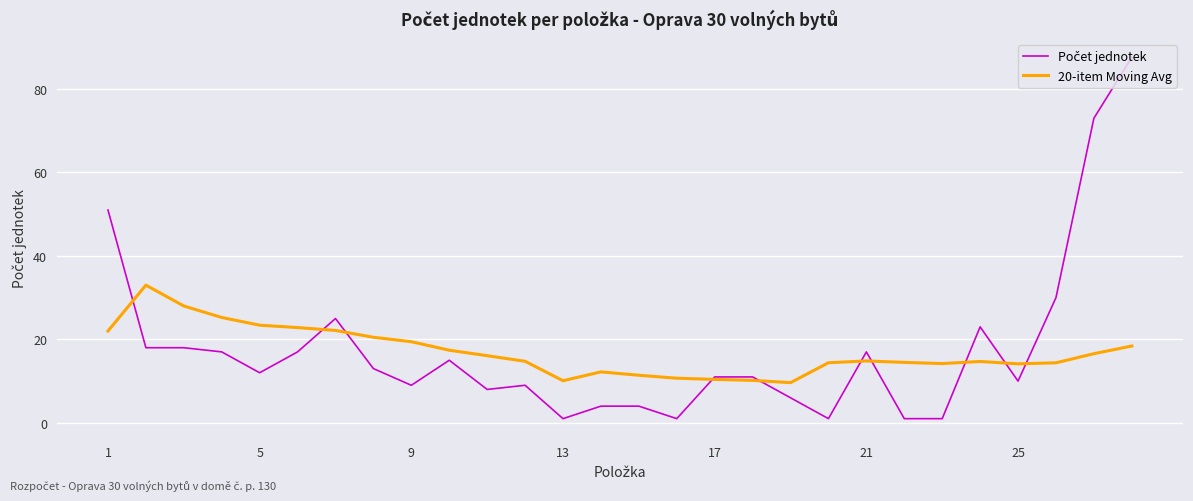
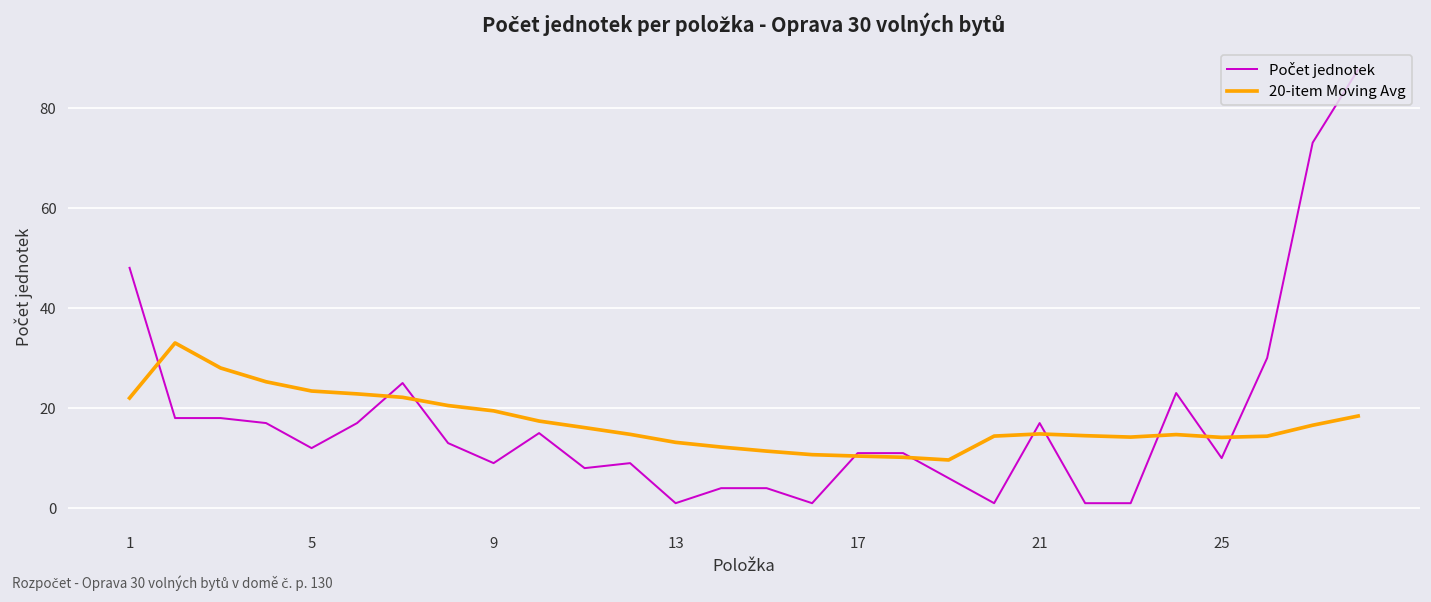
  {
    "Počet jednotek": {
-     "1": 51,
+     "1": 48,
      "5": 12,
      "9": 9,
      "13": 1,
      "21": 17,
      "25": 10
    },
    "20-item Moving Avg": {
      "1": 22,
      "5": 23,
      "9": 19,
-     "13": 10,
+     "13": 13,
      "21": 15,
      "25": 14
    }
  }
